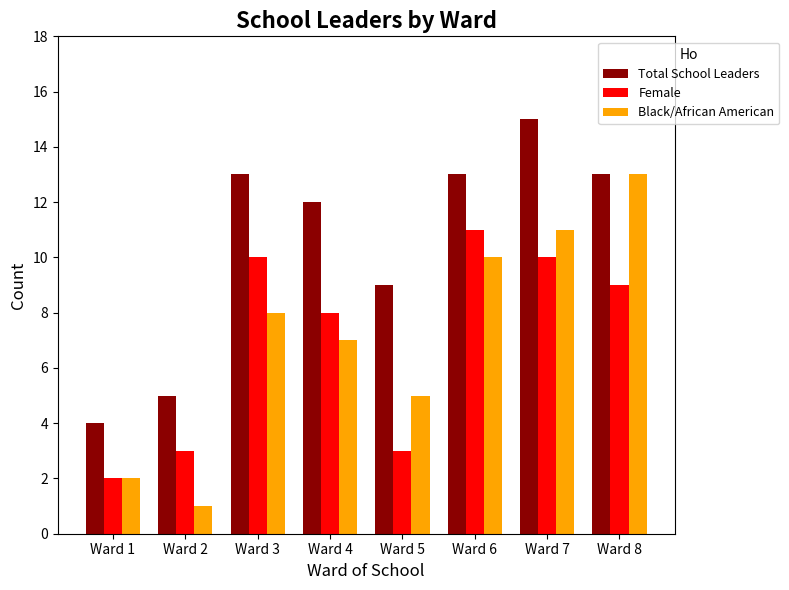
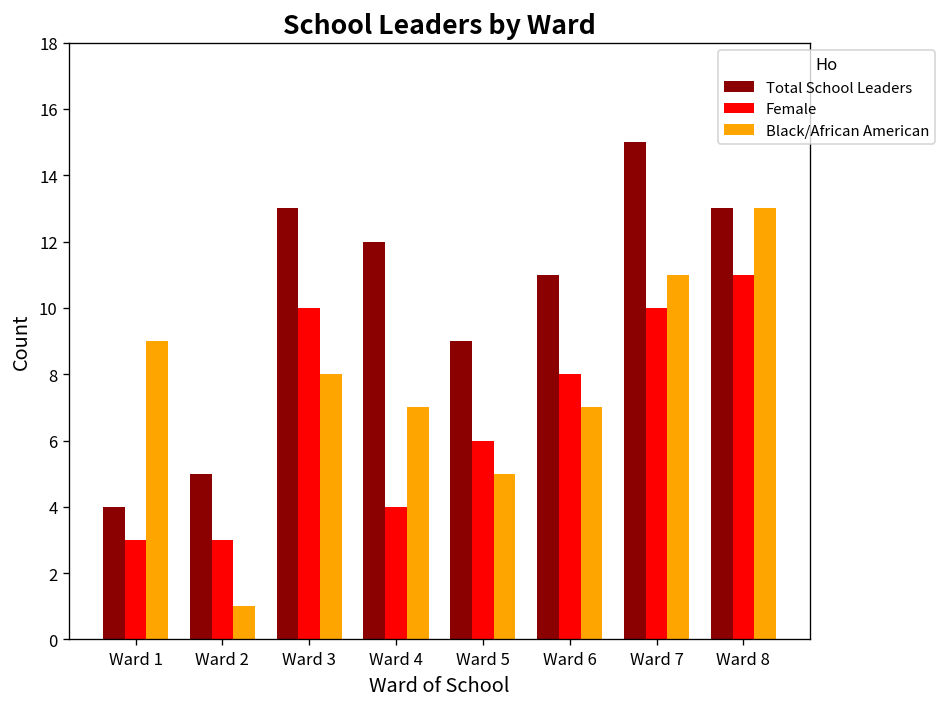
  {
    "Total School Leaders": {
      "Ward 1": 4,
      "Ward 2": 5,
      "Ward 3": 13,
      "Ward 4": 12,
      "Ward 5": 9,
-     "Ward 6": 13,
+     "Ward 6": 11,
      "Ward 7": 15,
      "Ward 8": 13
    },
    "Female": {
-     "Ward 1": 2,
+     "Ward 1": 3,
      "Ward 2": 3,
      "Ward 3": 10,
-     "Ward 4": 8,
-     "Ward 5": 3,
-     "Ward 6": 11,
+     "Ward 4": 4,
+     "Ward 5": 6,
+     "Ward 6": 8,
      "Ward 7": 10,
-     "Ward 8": 9
+     "Ward 8": 11
    },
    "Black/African American": {
-     "Ward 1": 2,
+     "Ward 1": 9,
      "Ward 2": 1,
      "Ward 3": 8,
      "Ward 4": 7,
      "Ward 5": 5,
-     "Ward 6": 10,
+     "Ward 6": 7,
      "Ward 7": 11,
      "Ward 8": 13
    }
  }
